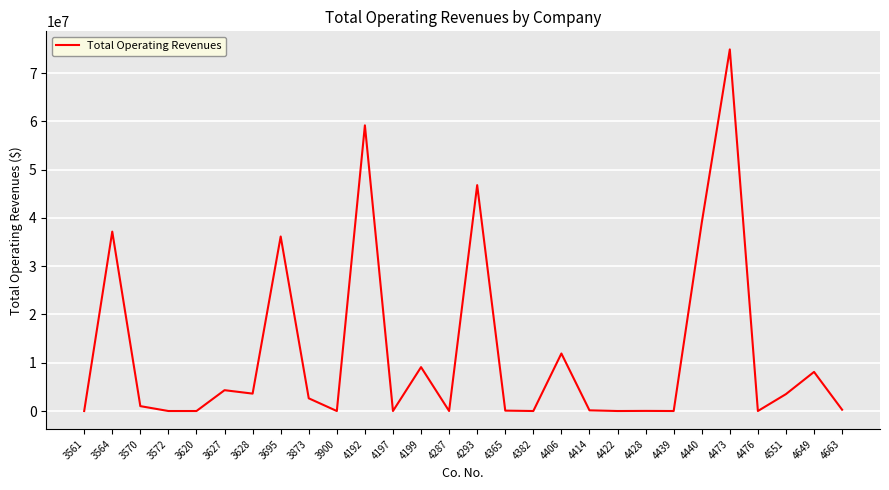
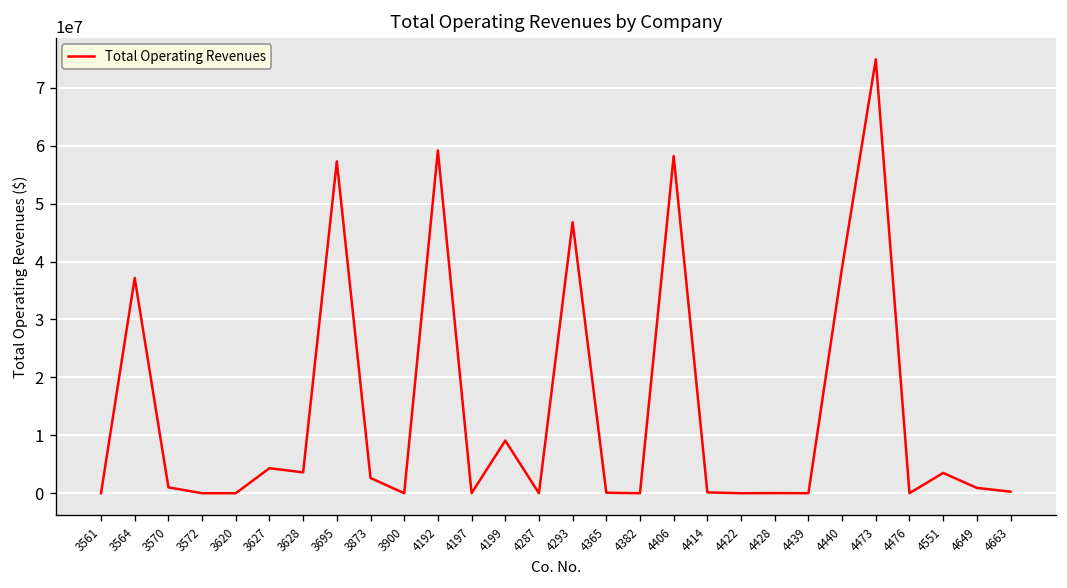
  {
    "3561": 0,
    "3564": 37000000,
    "3570": 1000000,
    "3572": 0,
    "3620": 0,
    "3627": 4000000,
    "3628": 4000000,
-   "3695": 36000000,
+   "3695": 57000000,
    "3873": 3000000,
    "3900": 0,
    "4192": 59000000,
    "4197": 0,
    "4199": 9000000,
    "4287": 0,
    "4293": 47000000,
    "4365": 0,
    "4382": 0,
-   "4406": 12000000,
+   "4406": 58000000,
    "4414": 0,
    "4422": 0,
    "4428": 0,
    "4439": 0,
    "4440": 39000000,
    "4473": 75000000,
    "4476": 0,
    "4551": 4000000,
-   "4649": 8000000,
+   "4649": 1000000,
    "4663": 0
  }
